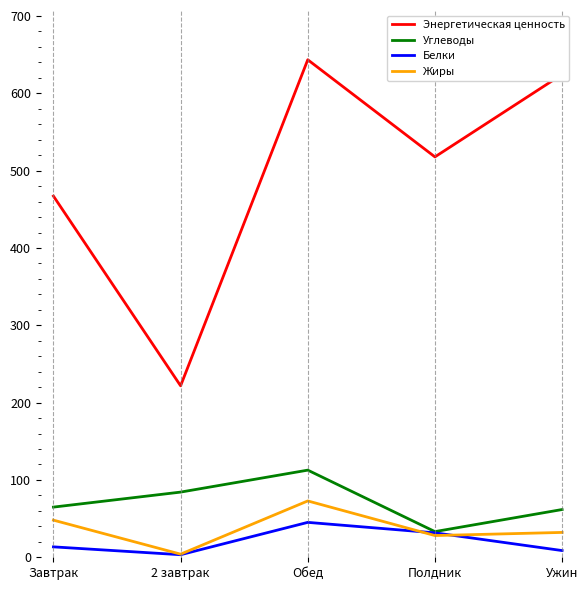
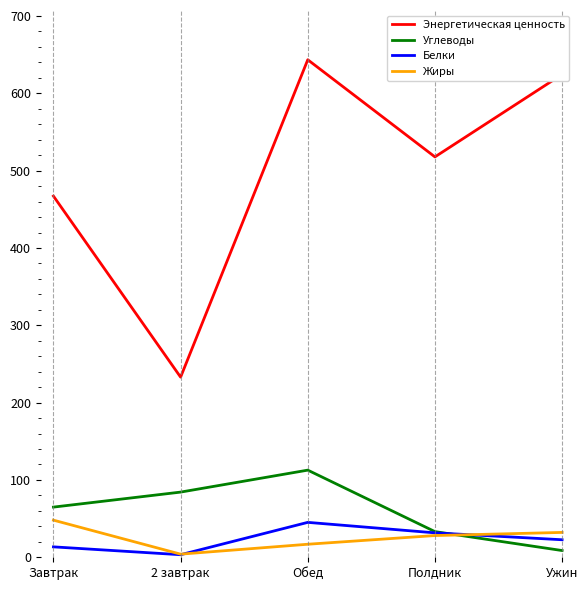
  {
    "Энергетическая ценность": {
      "Завтрак": 470,
-     "2 завтрак": 220,
+     "2 завтрак": 230,
      "Обед": 640,
      "Полдник": 520
    },
    "Углеводы": {
      "Завтрак": 60,
      "2 завтрак": 80,
      "Обед": 110,
-     "Ужин": 60
+     "Ужин": 10
    },
    "Белки": {
      "Завтрак": 10,
      "Обед": 50,
-     "Ужин": 10
+     "Ужин": 20
    },
    "Жиры": {
      "Завтрак": 50,
-     "Обед": 70,
+     "Обед": 20,
      "Полдник": 30,
      "Ужин": 30
    }
  }
